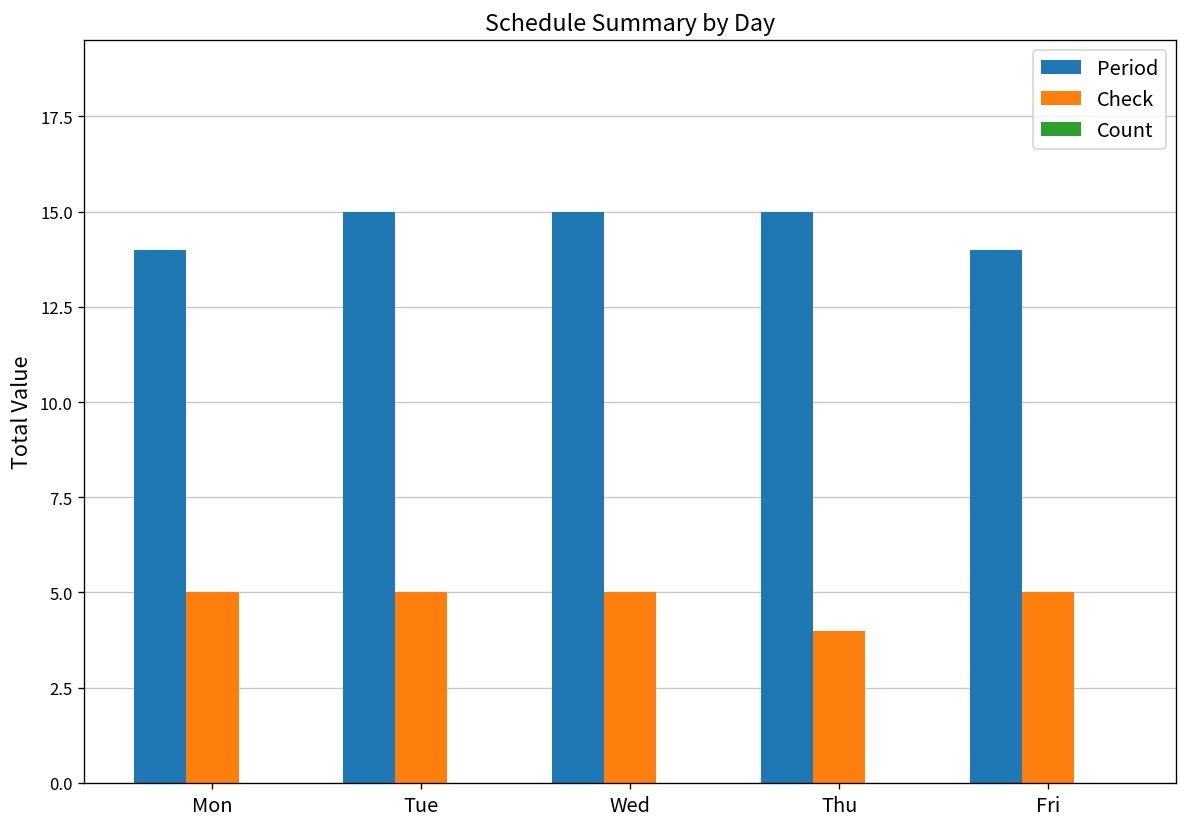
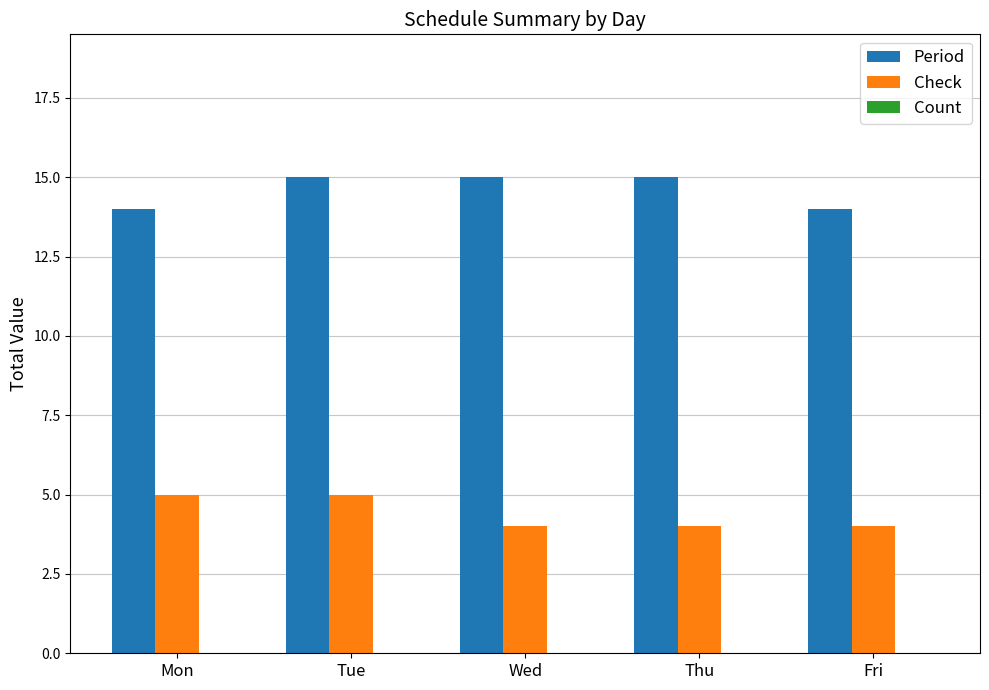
  {
    "Period": {
      "Mon": 14,
      "Tue": 15,
      "Wed": 15,
      "Thu": 15,
      "Fri": 14
    },
    "Check": {
      "Mon": 5,
      "Tue": 5,
-     "Wed": 5,
+     "Wed": 4,
      "Thu": 4,
-     "Fri": 5
+     "Fri": 4
    },
    "Count": {
      "Mon": 0,
      "Tue": 0,
      "Wed": 0,
      "Thu": 0,
      "Fri": 0
    }
  }
